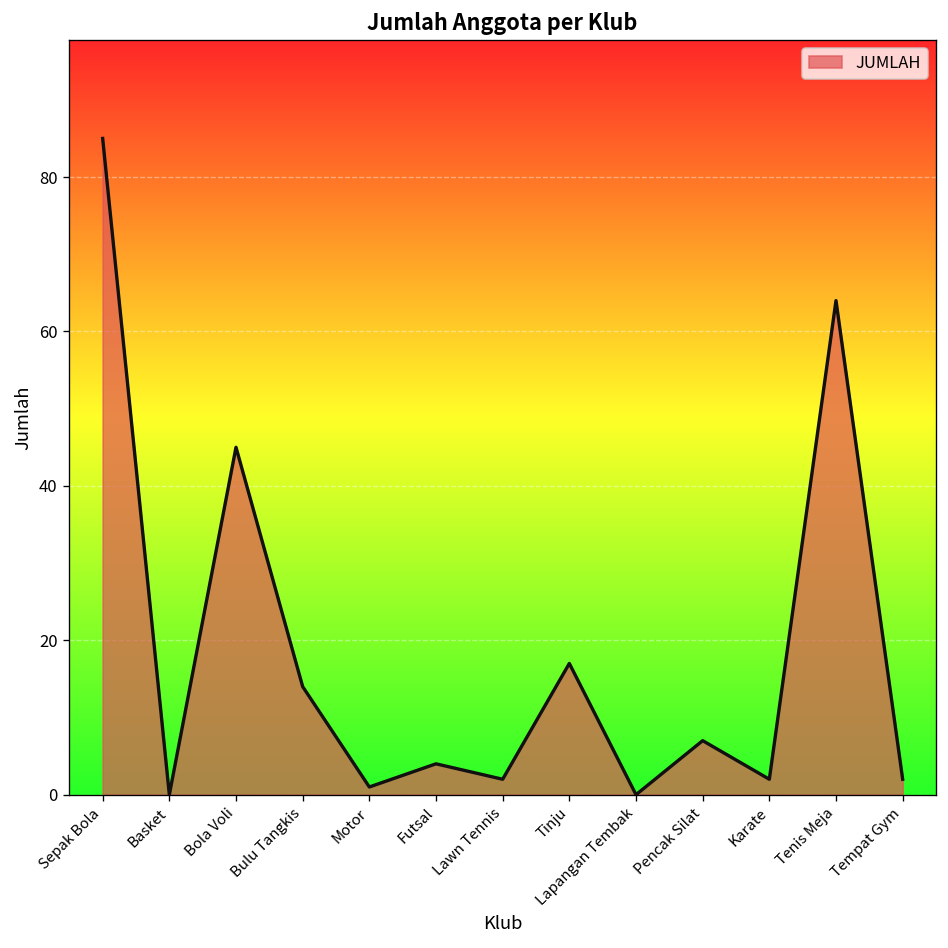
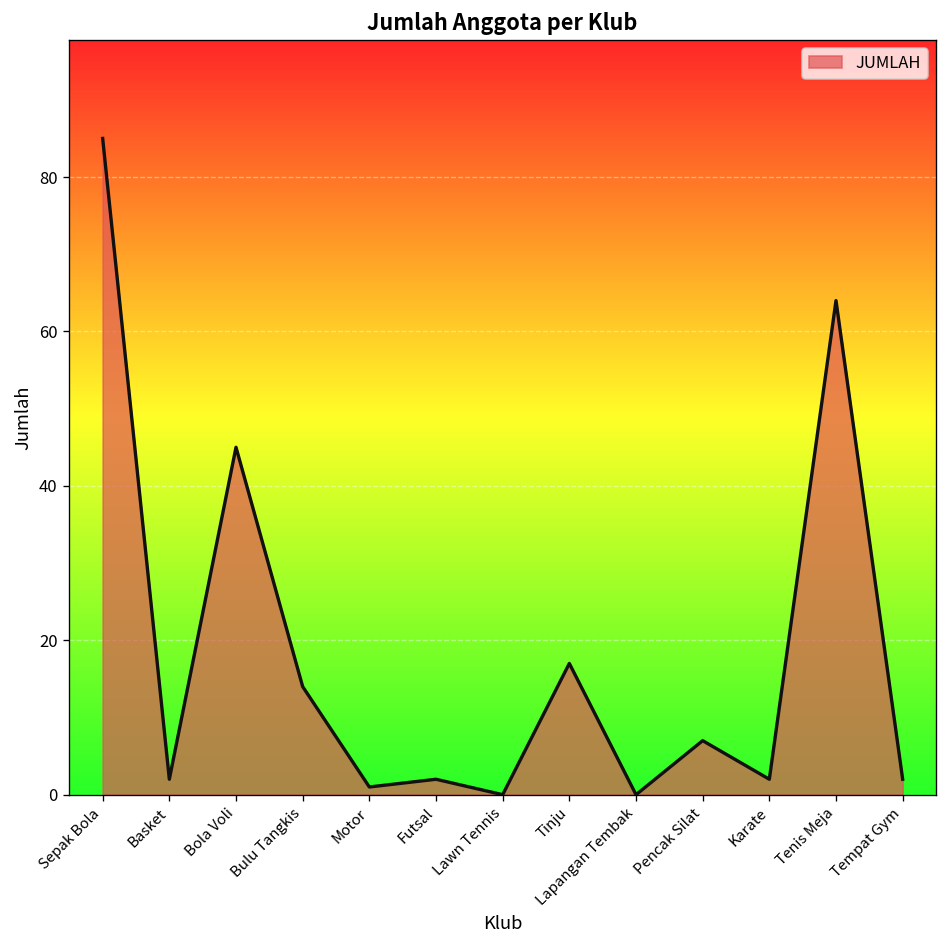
  {
    "Sepak Bola": 85,
-   "Basket": 0,
+   "Basket": 2,
    "Bola Voli": 45,
    "Bulu Tangkis": 14,
    "Motor": 1,
-   "Futsal": 4,
-   "Lawn Tennis": 2,
+   "Futsal": 2,
+   "Lawn Tennis": 0,
    "Tinju": 17,
    "Lapangan Tembak": 0,
    "Pencak Silat": 7,
    "Karate": 2,
    "Tenis Meja": 64,
    "Tempat Gym": 2
  }
